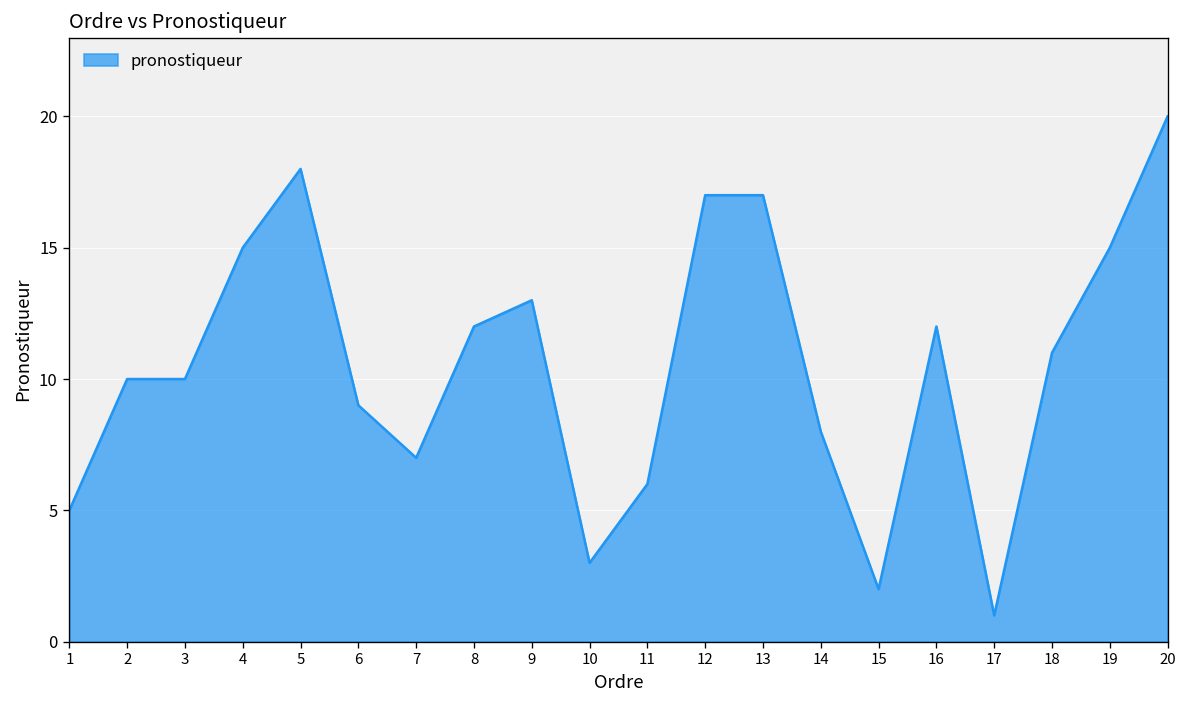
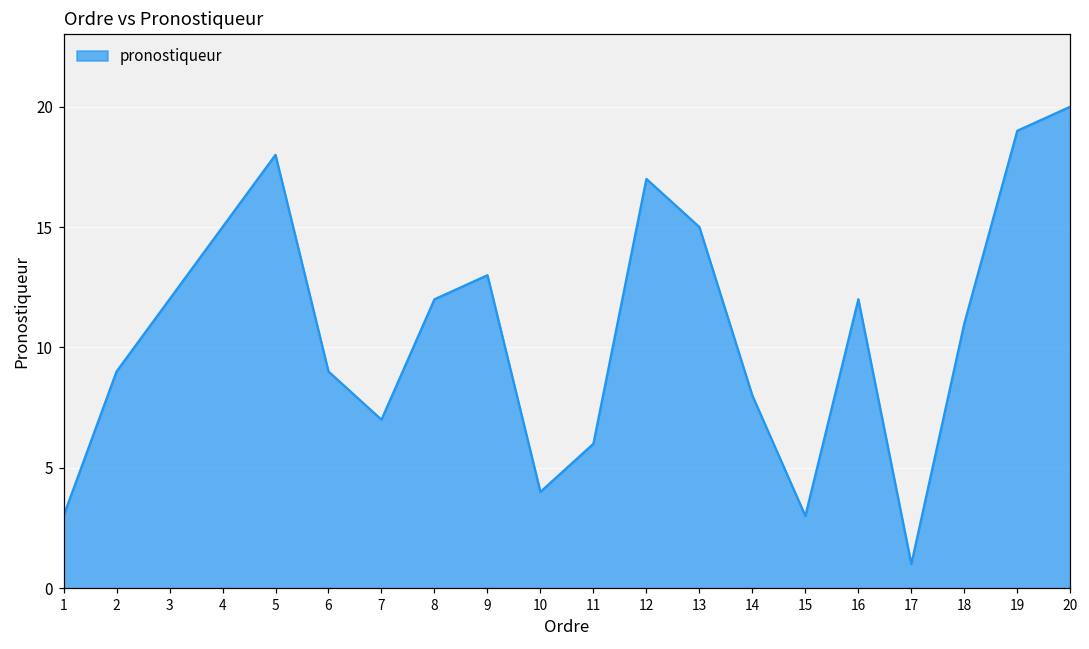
  {
-   "1": 5,
-   "2": 10,
-   "3": 10,
+   "1": 3,
+   "2": 9,
+   "3": 12,
    "4": 15,
    "5": 18,
    "6": 9,
    "7": 7,
    "8": 12,
    "9": 13,
-   "10": 3,
+   "10": 4,
    "11": 6,
    "12": 17,
-   "13": 17,
+   "13": 15,
    "14": 8,
-   "15": 2,
+   "15": 3,
    "16": 12,
    "17": 1,
    "18": 11,
-   "19": 15,
+   "19": 19,
    "20": 20
  }
